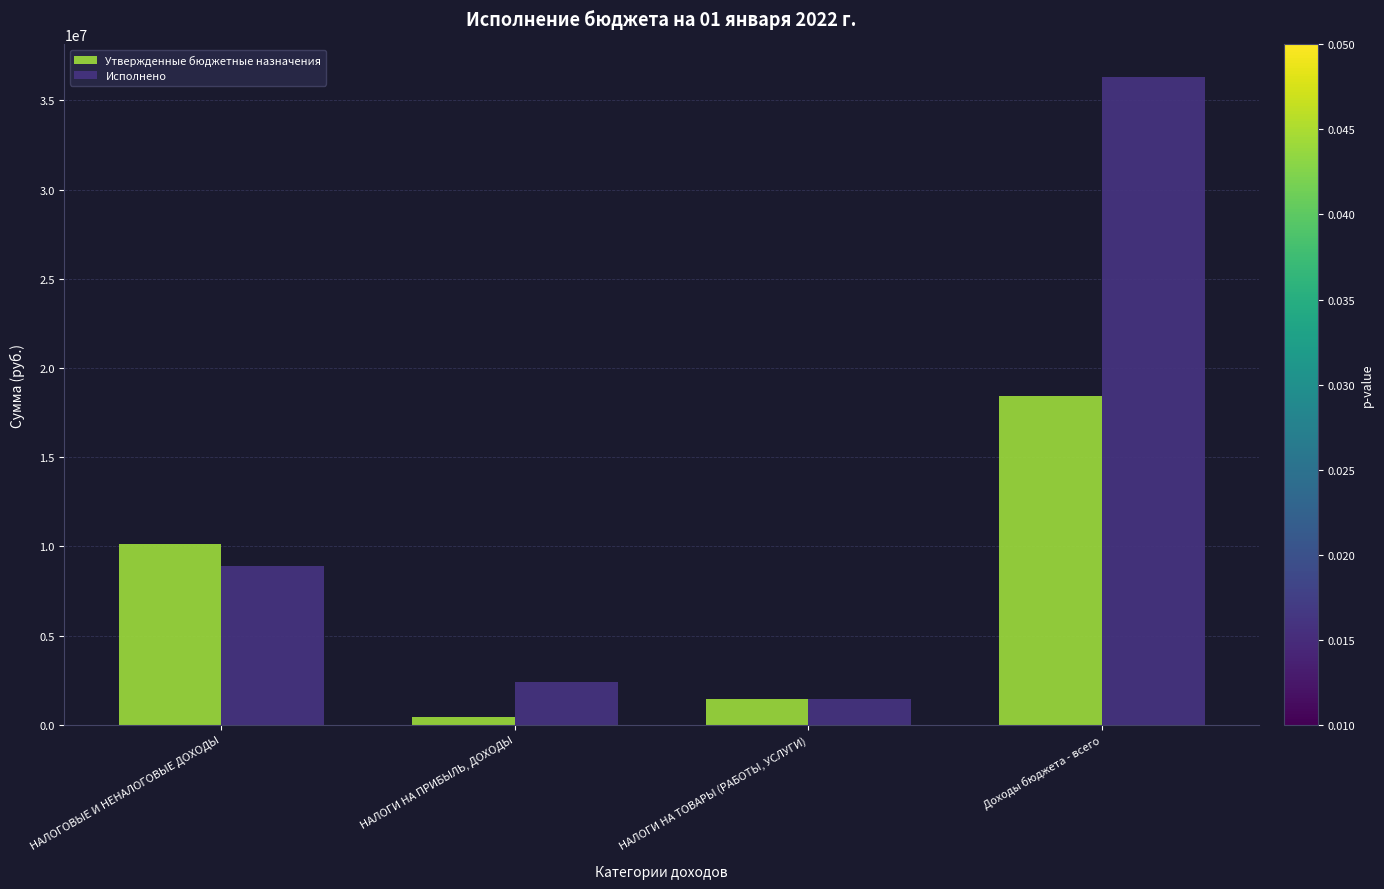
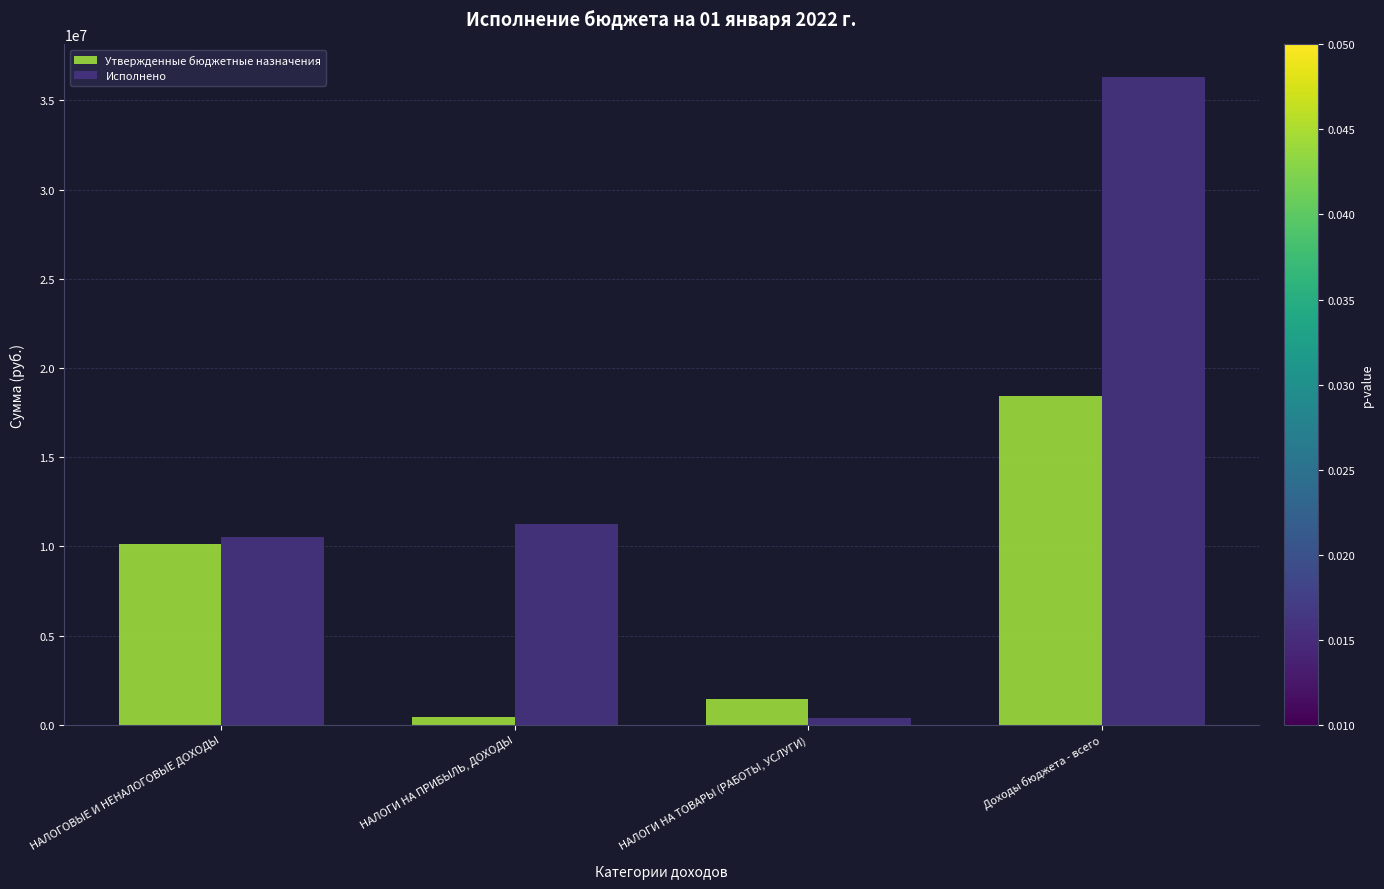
  {
    "Утвержденные бюджетные назначения": {
      "НАЛОГОВЫЕ И НЕНАЛОГОВЫЕ ДОХОДЫ": 10200000,
      "НАЛОГИ НА ПРИБЫЛЬ, ДОХОДЫ": 400000,
      "НАЛОГИ НА ТОВАРЫ (РАБОТЫ, УСЛУГИ)": 1400000,
      "Доходы бюджета - всего": 18400000
    },
    "Исполнено": {
-     "НАЛОГОВЫЕ И НЕНАЛОГОВЫЕ ДОХОДЫ": 8900000,
-     "НАЛОГИ НА ПРИБЫЛЬ, ДОХОДЫ": 2400000,
-     "НАЛОГИ НА ТОВАРЫ (РАБОТЫ, УСЛУГИ)": 1400000,
+     "НАЛОГОВЫЕ И НЕНАЛОГОВЫЕ ДОХОДЫ": 10500000,
+     "НАЛОГИ НА ПРИБЫЛЬ, ДОХОДЫ": 11300000,
+     "НАЛОГИ НА ТОВАРЫ (РАБОТЫ, УСЛУГИ)": 400000,
      "Доходы бюджета - всего": 36300000
    }
  }
